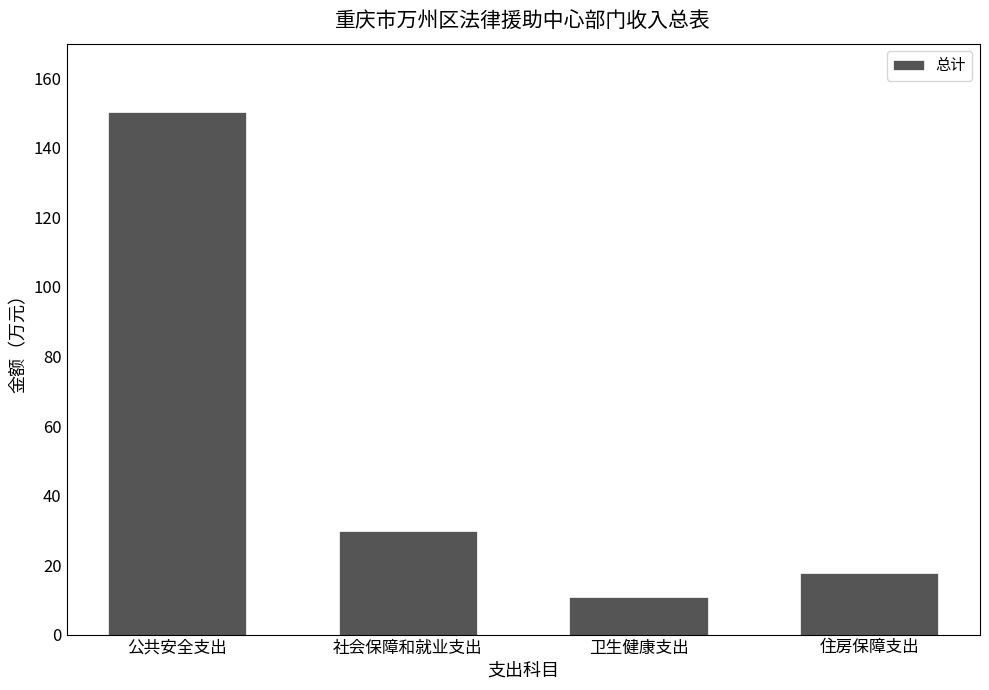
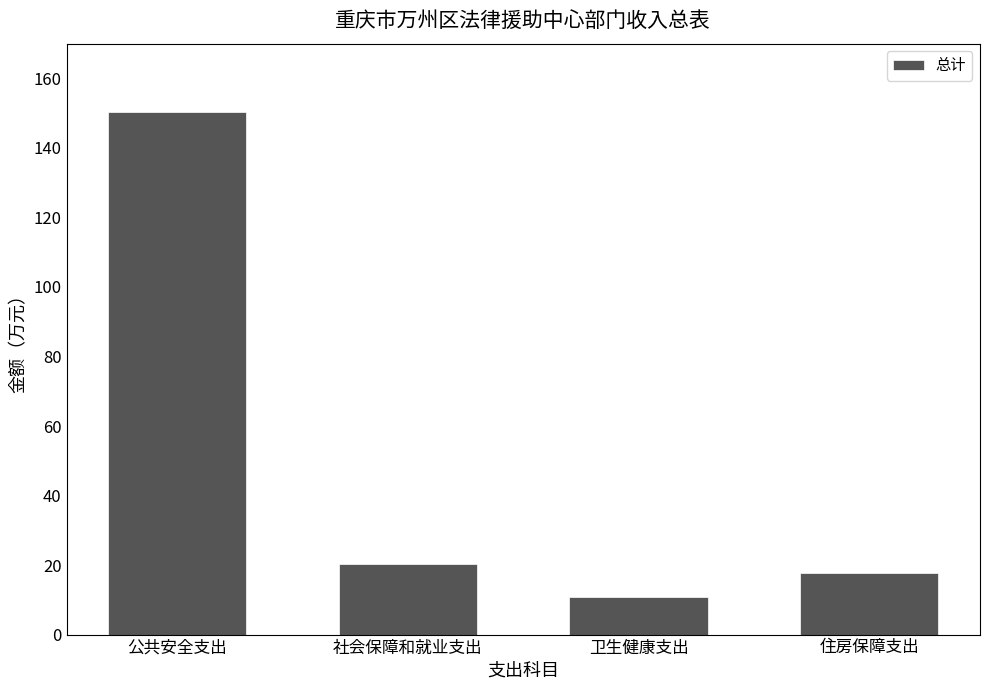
  {
    "公共安全支出": 150,
-   "社会保障和就业支出": 30,
+   "社会保障和就业支出": 20,
    "卫生健康支出": 11,
    "住房保障支出": 18
  }
